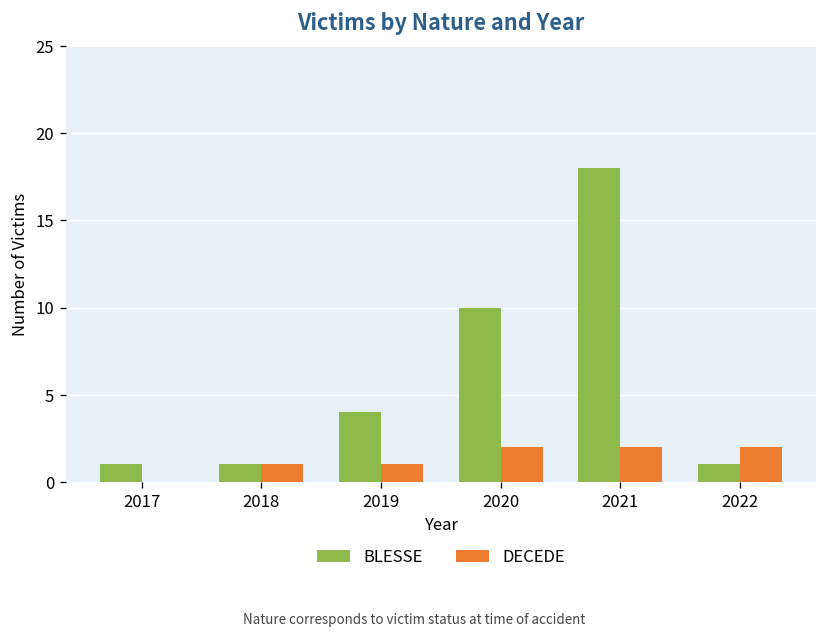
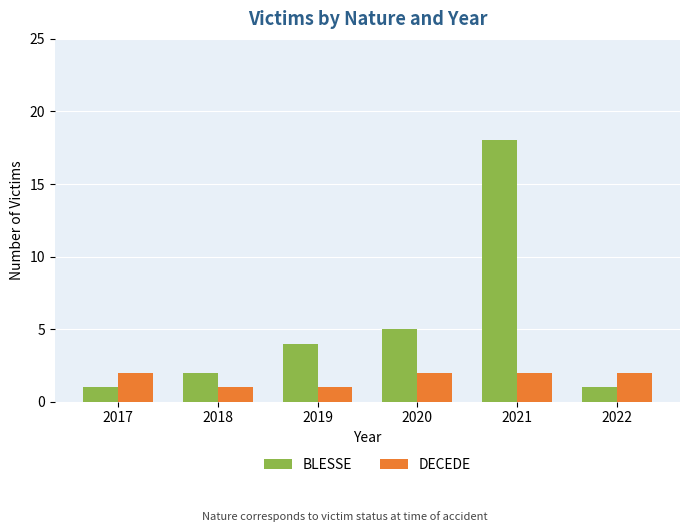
  {
    "BLESSE": {
      "2017": 1,
-     "2018": 1,
+     "2018": 2,
      "2019": 4,
-     "2020": 10,
+     "2020": 5,
      "2021": 18,
      "2022": 1
    },
    "DECEDE": {
-     "2017": 0,
+     "2017": 2,
      "2018": 1,
      "2019": 1,
      "2020": 2,
      "2021": 2,
      "2022": 2
    }
  }
